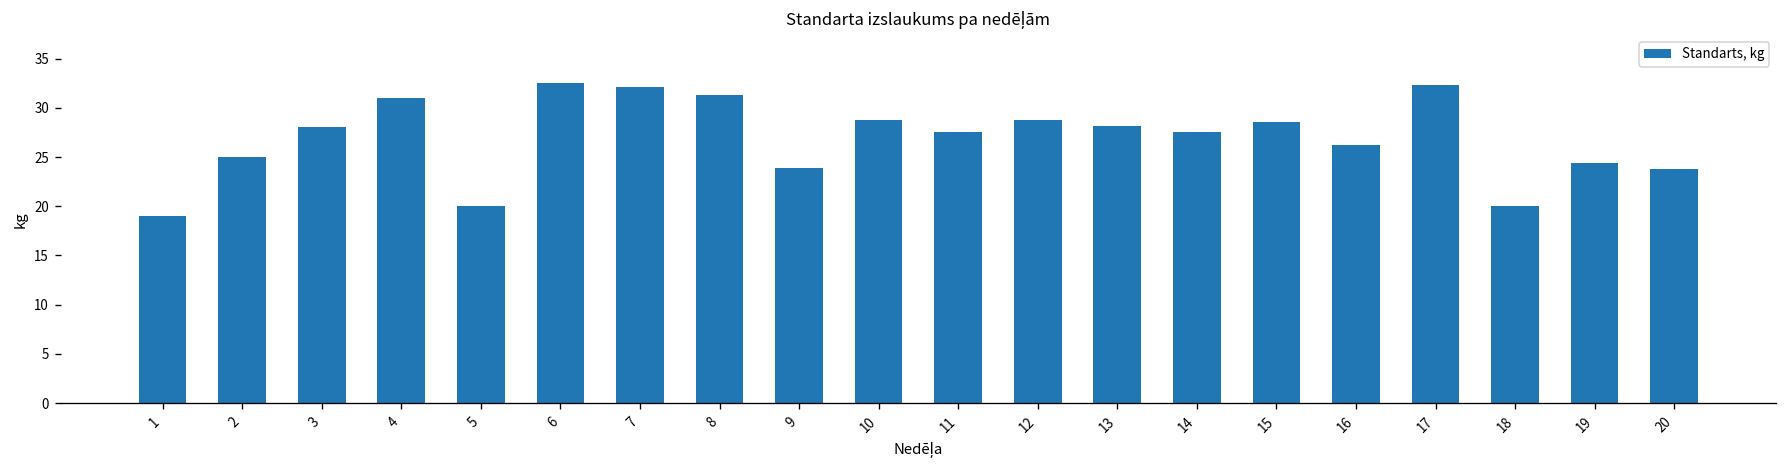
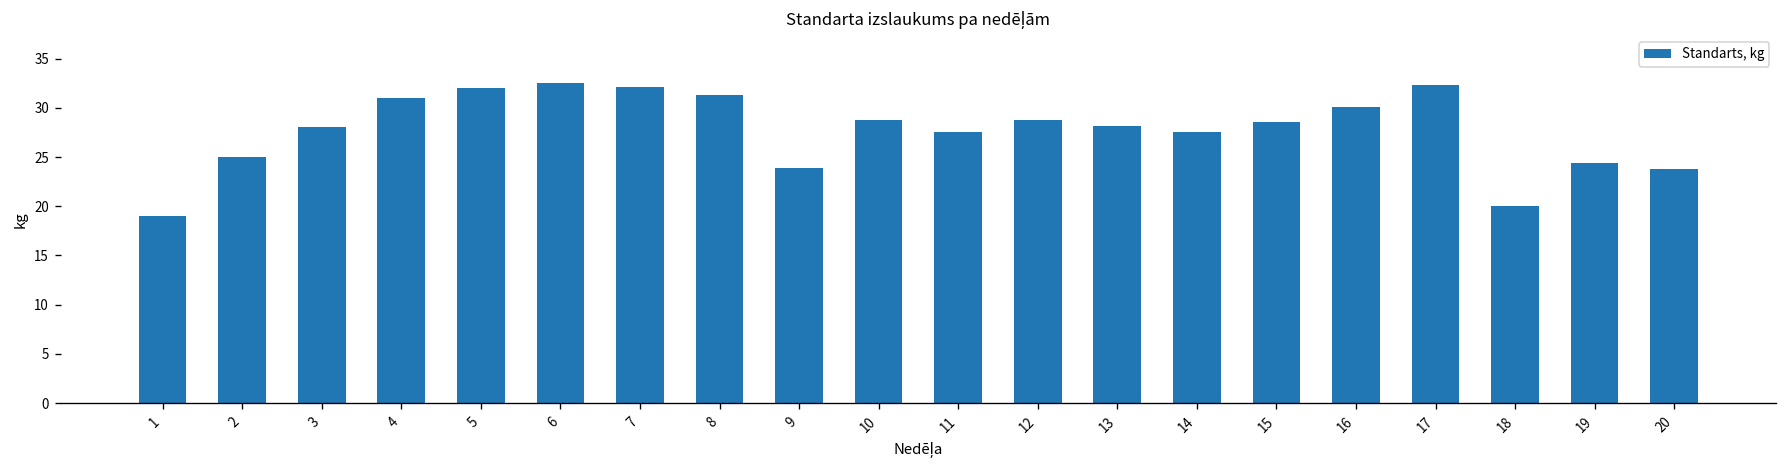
  {
    "1": 19,
    "2": 25,
    "3": 28,
    "4": 31,
-   "5": 20,
+   "5": 32,
    "6": 33,
    "7": 32,
    "8": 31,
    "9": 24,
    "10": 29,
    "11": 28,
    "12": 29,
    "13": 28,
    "14": 28,
    "15": 29,
-   "16": 26,
+   "16": 30,
    "17": 32,
    "18": 20,
    "19": 24,
    "20": 24
  }
